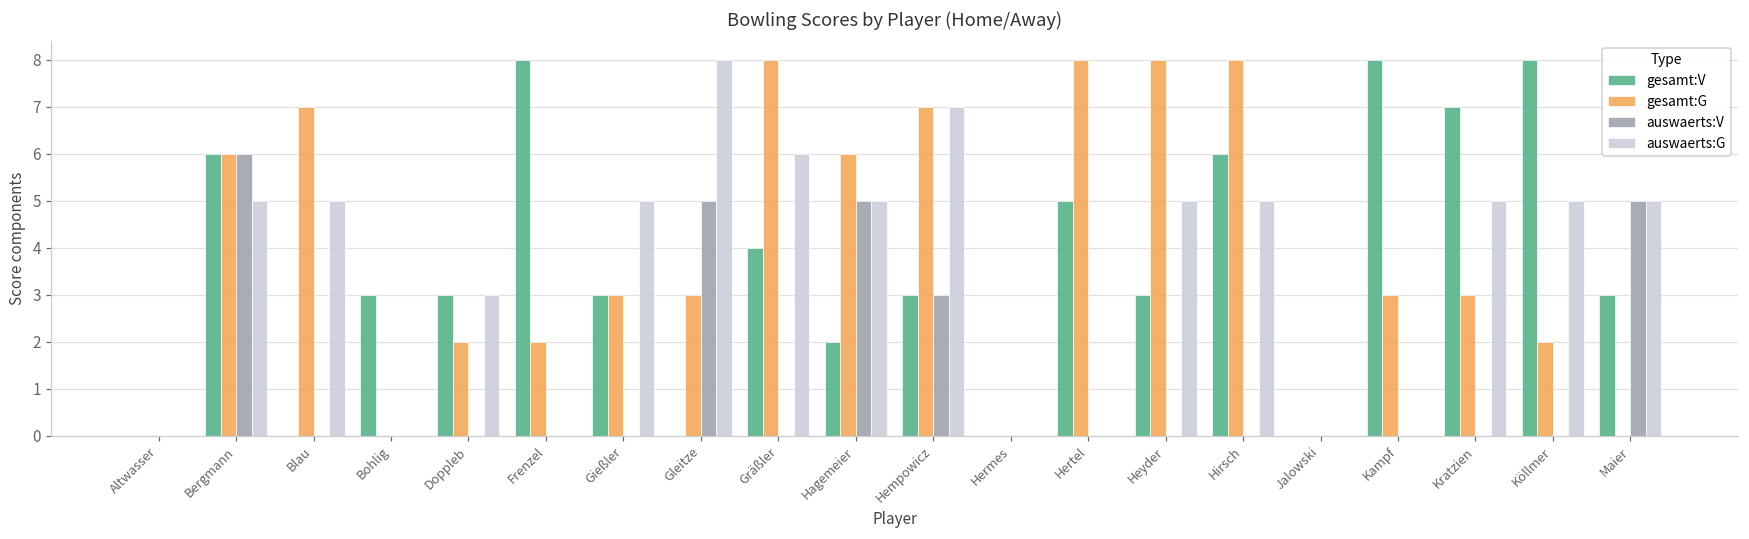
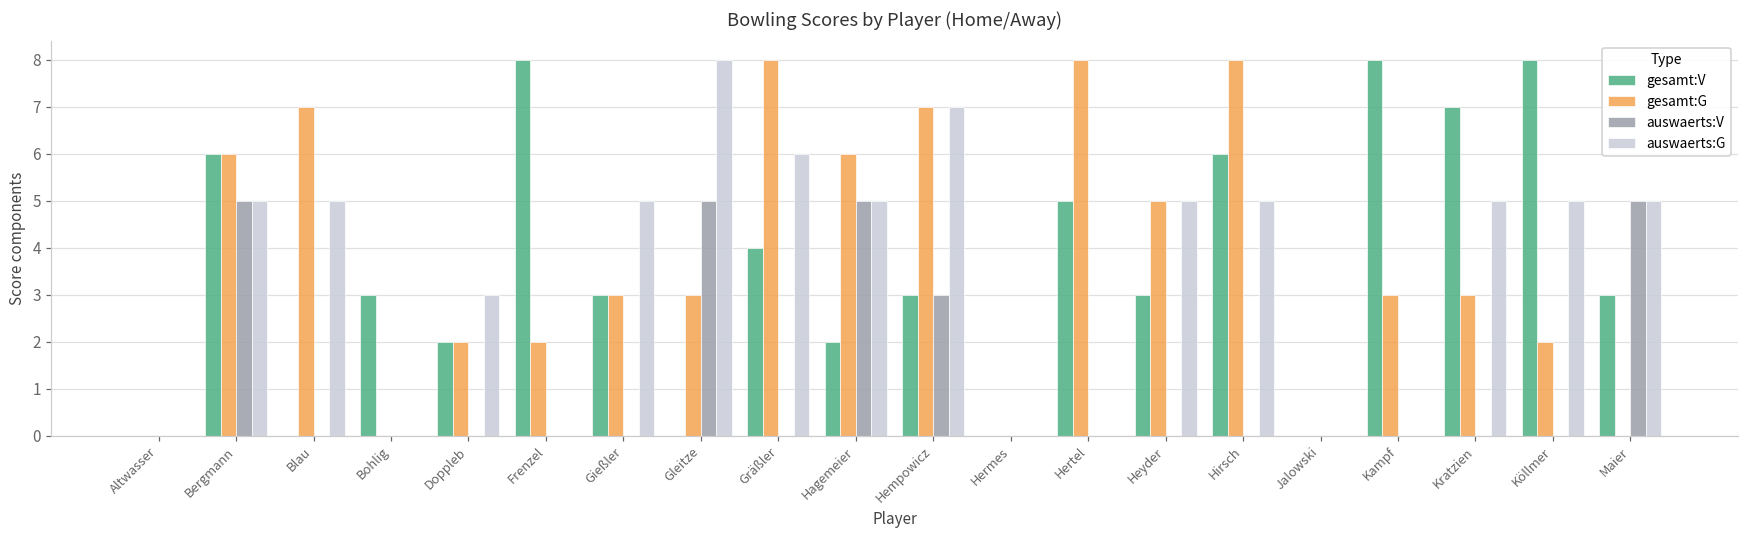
  {
    "gesamt:V": {
      "Altwasser": 0,
      "Bergmann": 6,
      "Blau": 0,
      "Bohlig": 3,
-     "Doppleb": 3,
+     "Doppleb": 2,
      "Frenzel": 8,
      "Gießler": 3,
      "Gleitze": 0,
      "Gräßler": 4,
      "Hagemeier": 2,
      "Hempowicz": 3,
      "Hermes": 0,
      "Hertel": 5,
      "Heyder": 3,
      "Hirsch": 6,
      "Jalowski": 0,
      "Kampf": 8,
      "Kratzien": 7,
      "Köllmer": 8,
      "Maier": 3
    },
    "gesamt:G": {
      "Altwasser": 0,
      "Bergmann": 6,
      "Blau": 7,
      "Bohlig": 0,
      "Doppleb": 2,
      "Frenzel": 2,
      "Gießler": 3,
      "Gleitze": 3,
      "Gräßler": 8,
      "Hagemeier": 6,
      "Hempowicz": 7,
      "Hermes": 0,
      "Hertel": 8,
-     "Heyder": 8,
+     "Heyder": 5,
      "Hirsch": 8,
      "Jalowski": 0,
      "Kampf": 3,
      "Kratzien": 3,
      "Köllmer": 2,
      "Maier": 0
    },
    "auswaerts:V": {
      "Altwasser": 0,
-     "Bergmann": 6,
+     "Bergmann": 5,
      "Blau": 0,
      "Bohlig": 0,
      "Doppleb": 0,
      "Frenzel": 0,
      "Gießler": 0,
      "Gleitze": 5,
      "Gräßler": 0,
      "Hagemeier": 5,
      "Hempowicz": 3,
      "Hermes": 0,
      "Hertel": 0,
      "Heyder": 0,
      "Hirsch": 0,
      "Jalowski": 0,
      "Kampf": 0,
      "Kratzien": 0,
      "Köllmer": 0,
      "Maier": 5
    },
    "auswaerts:G": {
      "Altwasser": 0,
      "Bergmann": 5,
      "Blau": 5,
      "Bohlig": 0,
      "Doppleb": 3,
      "Frenzel": 0,
      "Gießler": 5,
      "Gleitze": 8,
      "Gräßler": 6,
      "Hagemeier": 5,
      "Hempowicz": 7,
      "Hermes": 0,
      "Hertel": 0,
      "Heyder": 5,
      "Hirsch": 5,
      "Jalowski": 0,
      "Kampf": 0,
      "Kratzien": 5,
      "Köllmer": 5,
      "Maier": 5
    }
  }
